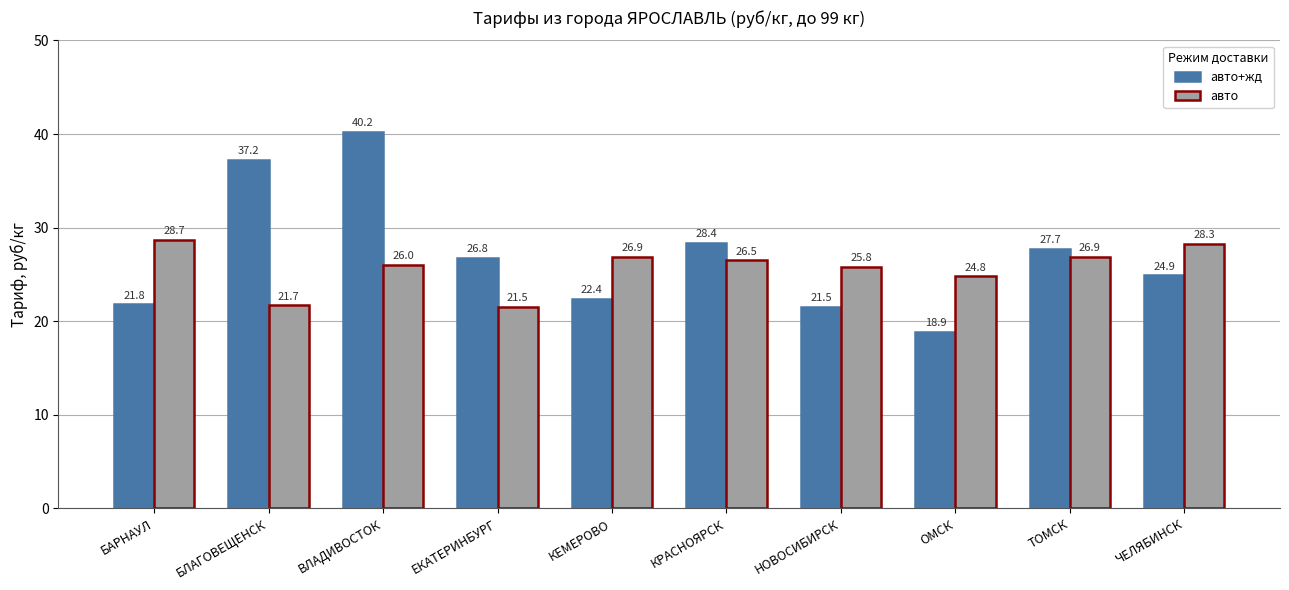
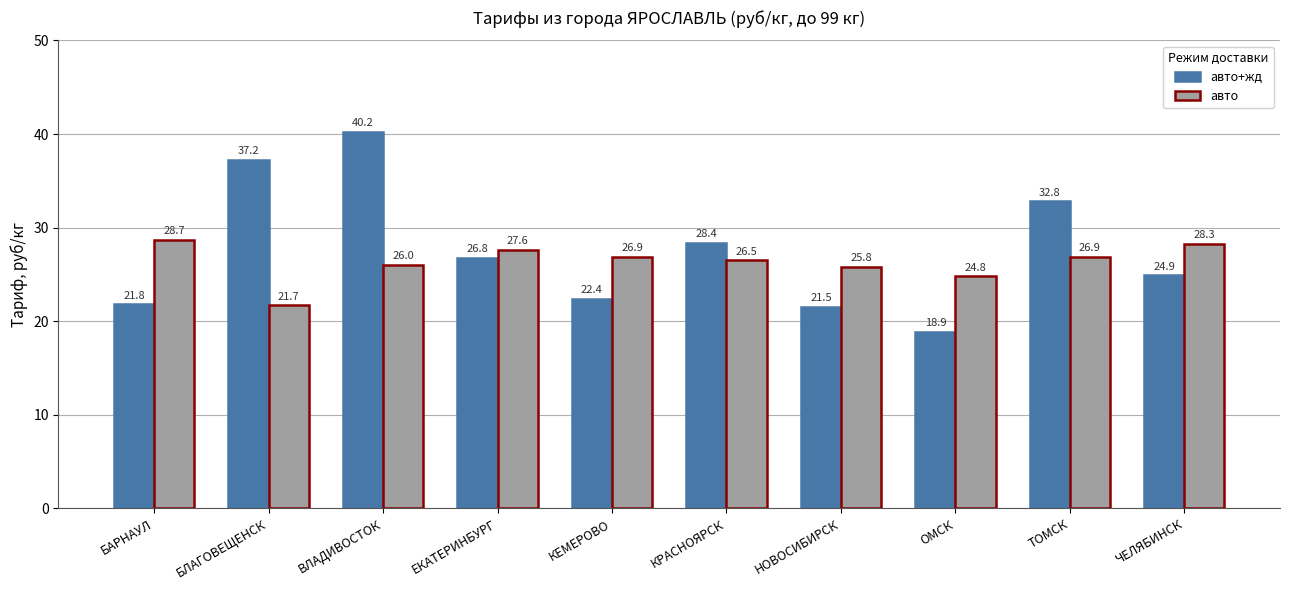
  {
    "авто+жд": {
      "БАРНАУЛ": 21.8,
      "БЛАГОВЕЩЕНСК": 37.2,
      "ВЛАДИВОСТОК": 40.2,
      "ЕКАТЕРИНБУРГ": 26.8,
      "КЕМЕРОВО": 22.4,
      "КРАСНОЯРСК": 28.4,
      "НОВОСИБИРСК": 21.5,
      "ОМСК": 18.9,
-     "ТОМСК": 27.7,
+     "ТОМСК": 32.8,
      "ЧЕЛЯБИНСК": 24.9
    },
    "авто": {
      "БАРНАУЛ": 28.7,
      "БЛАГОВЕЩЕНСК": 21.7,
      "ВЛАДИВОСТОК": 26.0,
-     "ЕКАТЕРИНБУРГ": 21.5,
+     "ЕКАТЕРИНБУРГ": 27.6,
      "КЕМЕРОВО": 26.9,
      "КРАСНОЯРСК": 26.5,
      "НОВОСИБИРСК": 25.8,
      "ОМСК": 24.8,
      "ТОМСК": 26.9,
      "ЧЕЛЯБИНСК": 28.3
    }
  }
